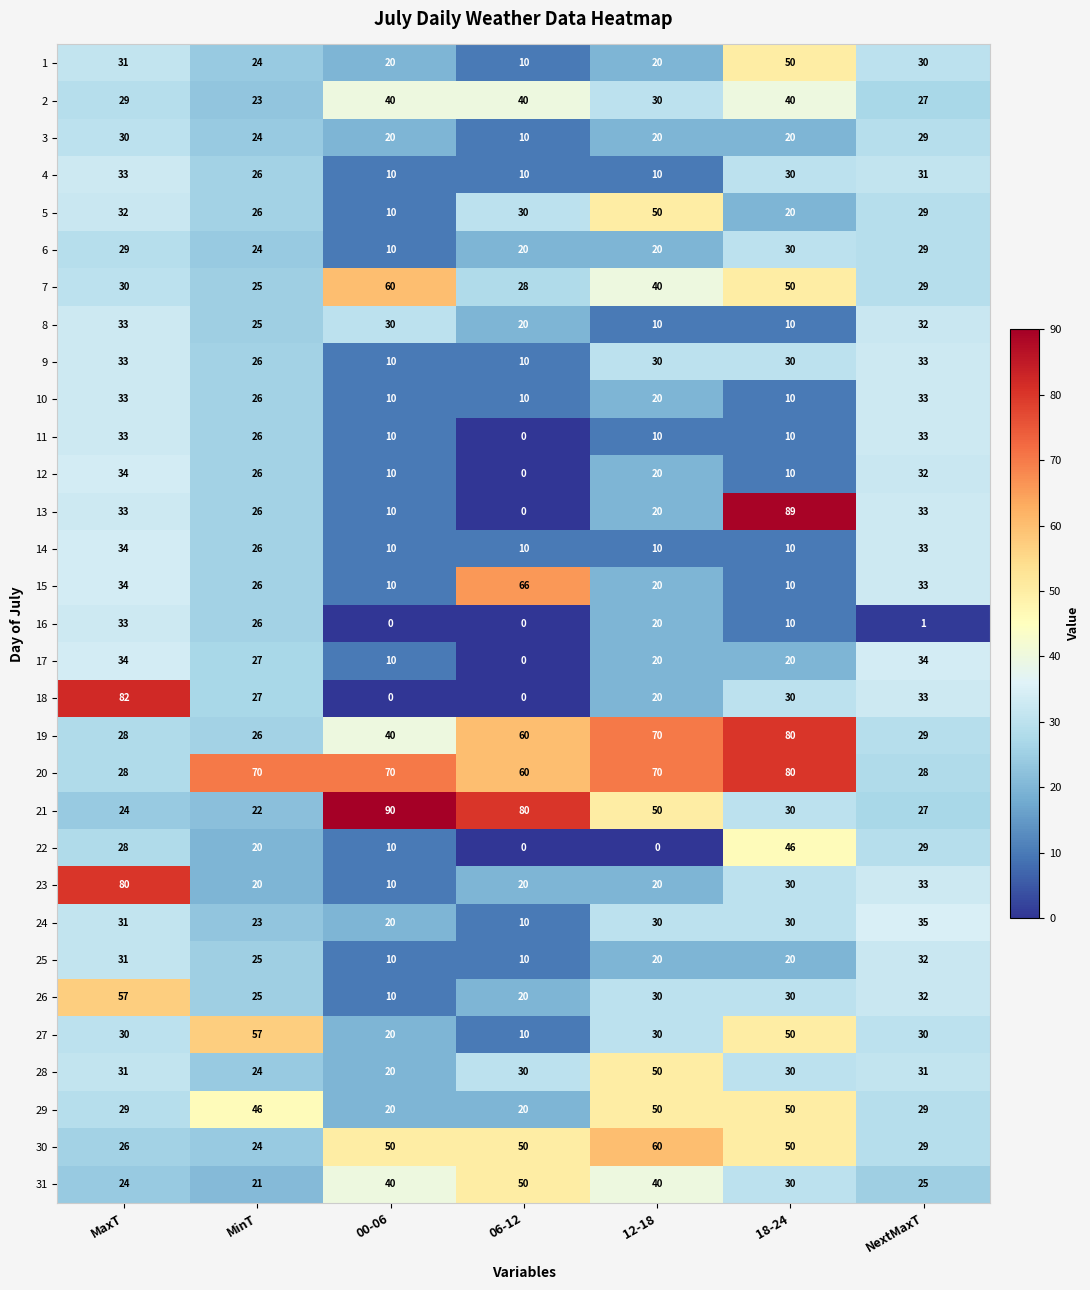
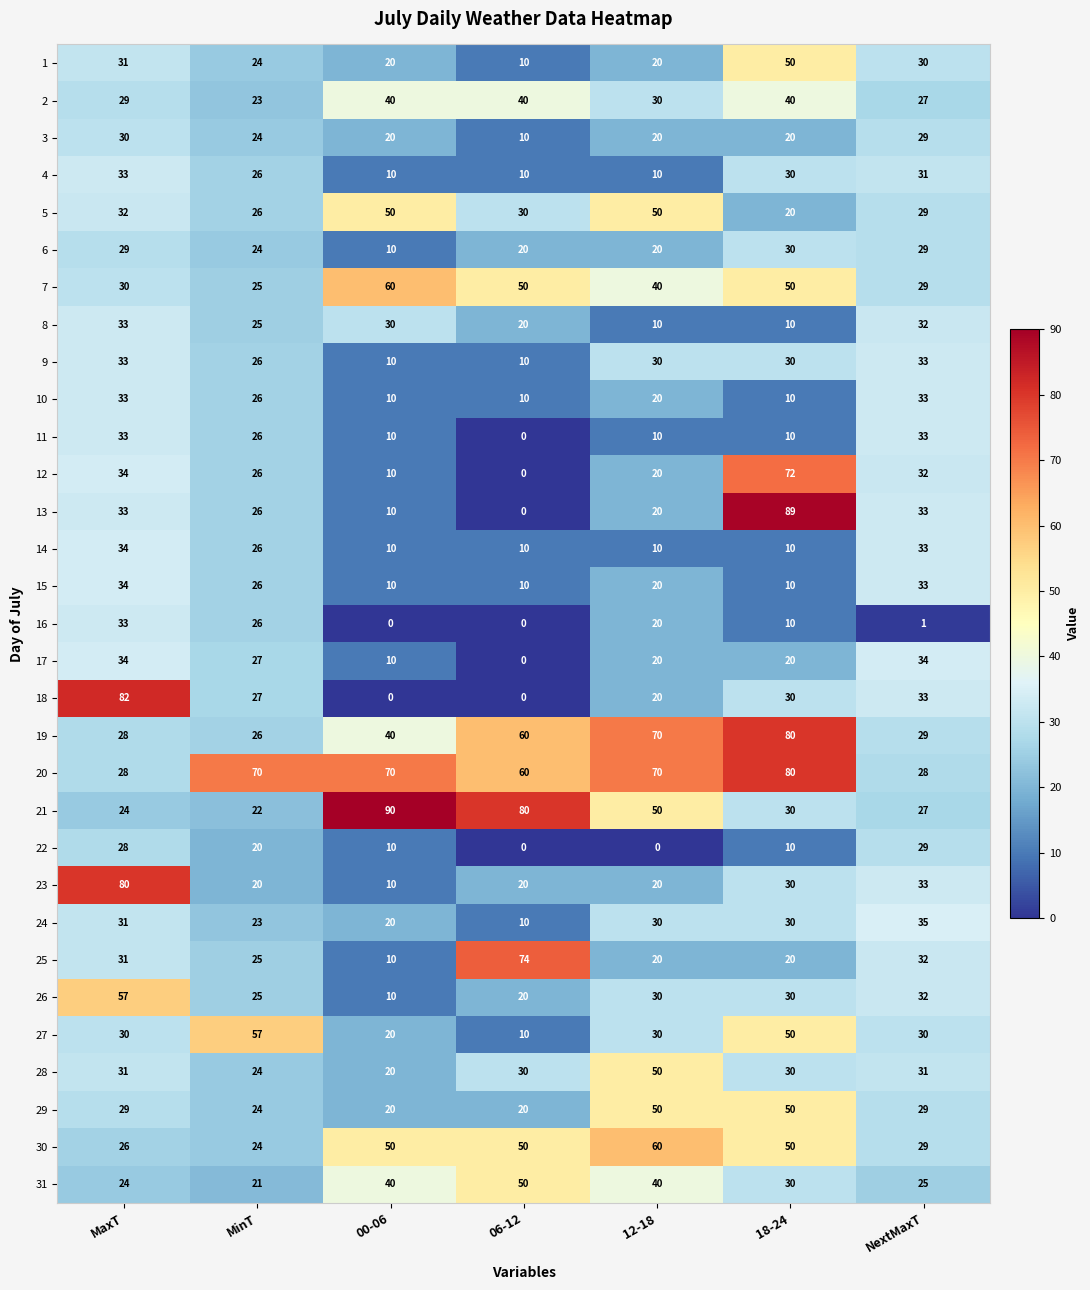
  {
    "5": {
      "MaxT": 32,
      "MinT": 26,
-     "00-06": 10,
+     "00-06": 50,
      "06-12": 30,
      "12-18": 50,
      "18-24": 20,
      "NextMaxT": 29
    },
    "7": {
      "MaxT": 30,
      "MinT": 25,
      "00-06": 60,
-     "06-12": 28,
+     "06-12": 50,
      "12-18": 40,
      "18-24": 50,
      "NextMaxT": 29
    },
    "12": {
      "MaxT": 34,
      "MinT": 26,
      "00-06": 10,
      "06-12": 0,
      "12-18": 20,
-     "18-24": 10,
+     "18-24": 72,
      "NextMaxT": 32
    },
    "15": {
      "MaxT": 34,
      "MinT": 26,
      "00-06": 10,
-     "06-12": 66,
+     "06-12": 10,
      "12-18": 20,
      "18-24": 10,
      "NextMaxT": 33
    },
    "22": {
      "MaxT": 28,
      "MinT": 20,
      "00-06": 10,
      "06-12": 0,
      "12-18": 0,
-     "18-24": 46,
+     "18-24": 10,
      "NextMaxT": 29
    },
    "25": {
      "MaxT": 31,
      "MinT": 25,
      "00-06": 10,
-     "06-12": 10,
+     "06-12": 74,
      "12-18": 20,
      "18-24": 20,
      "NextMaxT": 32
    },
    "29": {
      "MaxT": 29,
-     "MinT": 46,
+     "MinT": 24,
      "00-06": 20,
      "06-12": 20,
      "12-18": 50,
      "18-24": 50,
      "NextMaxT": 29
    }
  }
